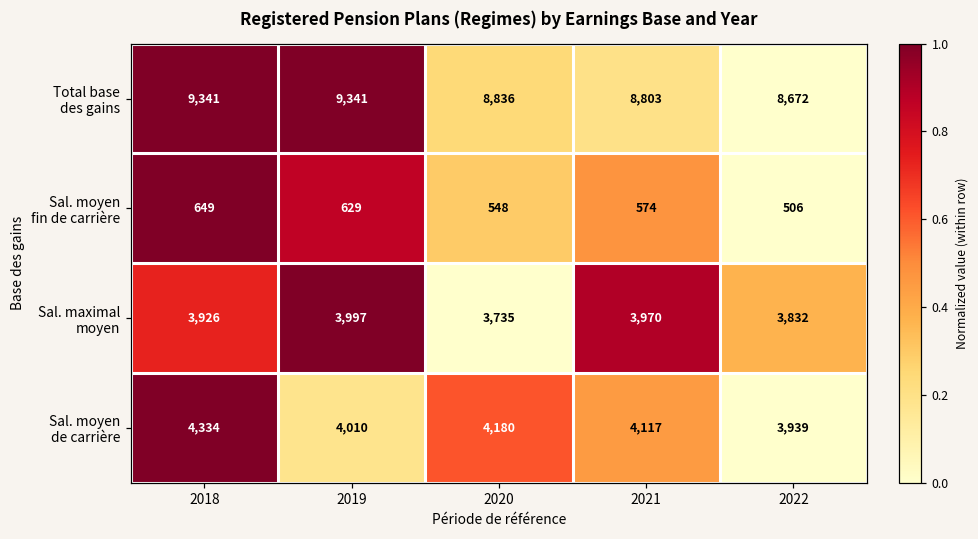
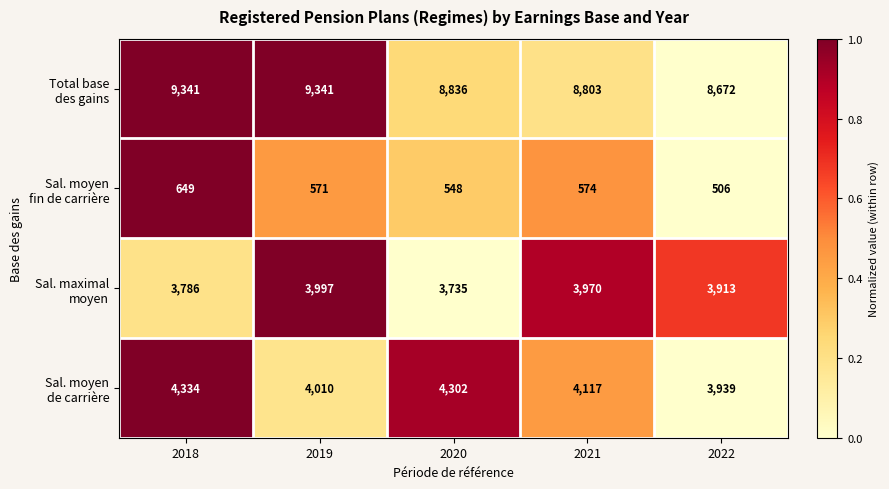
  {
    "Total base des gains": {
      "2018": "9,341",
      "2019": "9,341",
      "2020": "8,836",
      "2021": "8,803",
      "2022": "8,672"
    },
    "Sal. moyen fin de carrière": {
      "2018": "649",
-     "2019": "629",
+     "2019": "571",
      "2020": "548",
      "2021": "574",
      "2022": "506"
    },
    "Sal. maximal moyen": {
-     "2018": "3,926",
+     "2018": "3,786",
      "2019": "3,997",
      "2020": "3,735",
      "2021": "3,970",
-     "2022": "3,832"
+     "2022": "3,913"
    },
    "Sal. moyen de carrière": {
      "2018": "4,334",
      "2019": "4,010",
-     "2020": "4,180",
+     "2020": "4,302",
      "2021": "4,117",
      "2022": "3,939"
    }
  }
